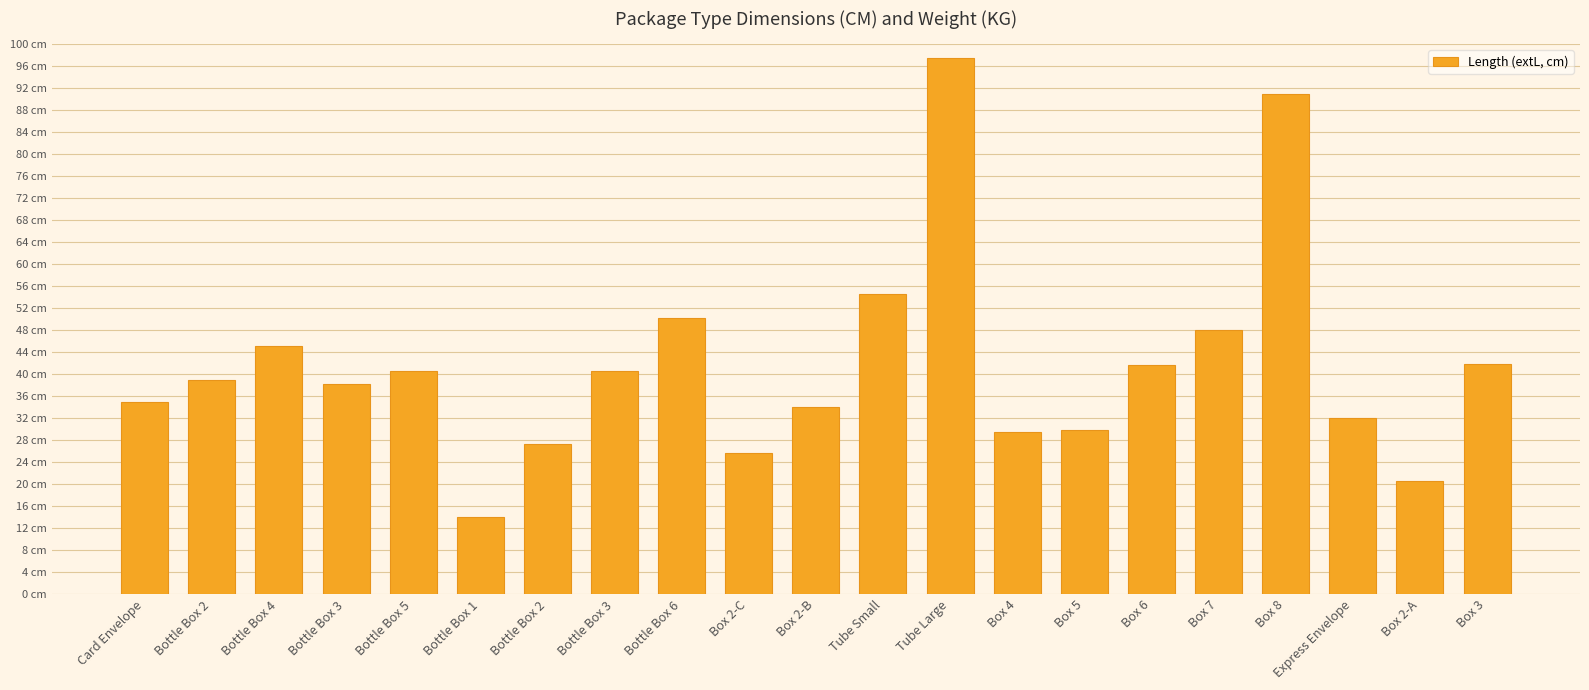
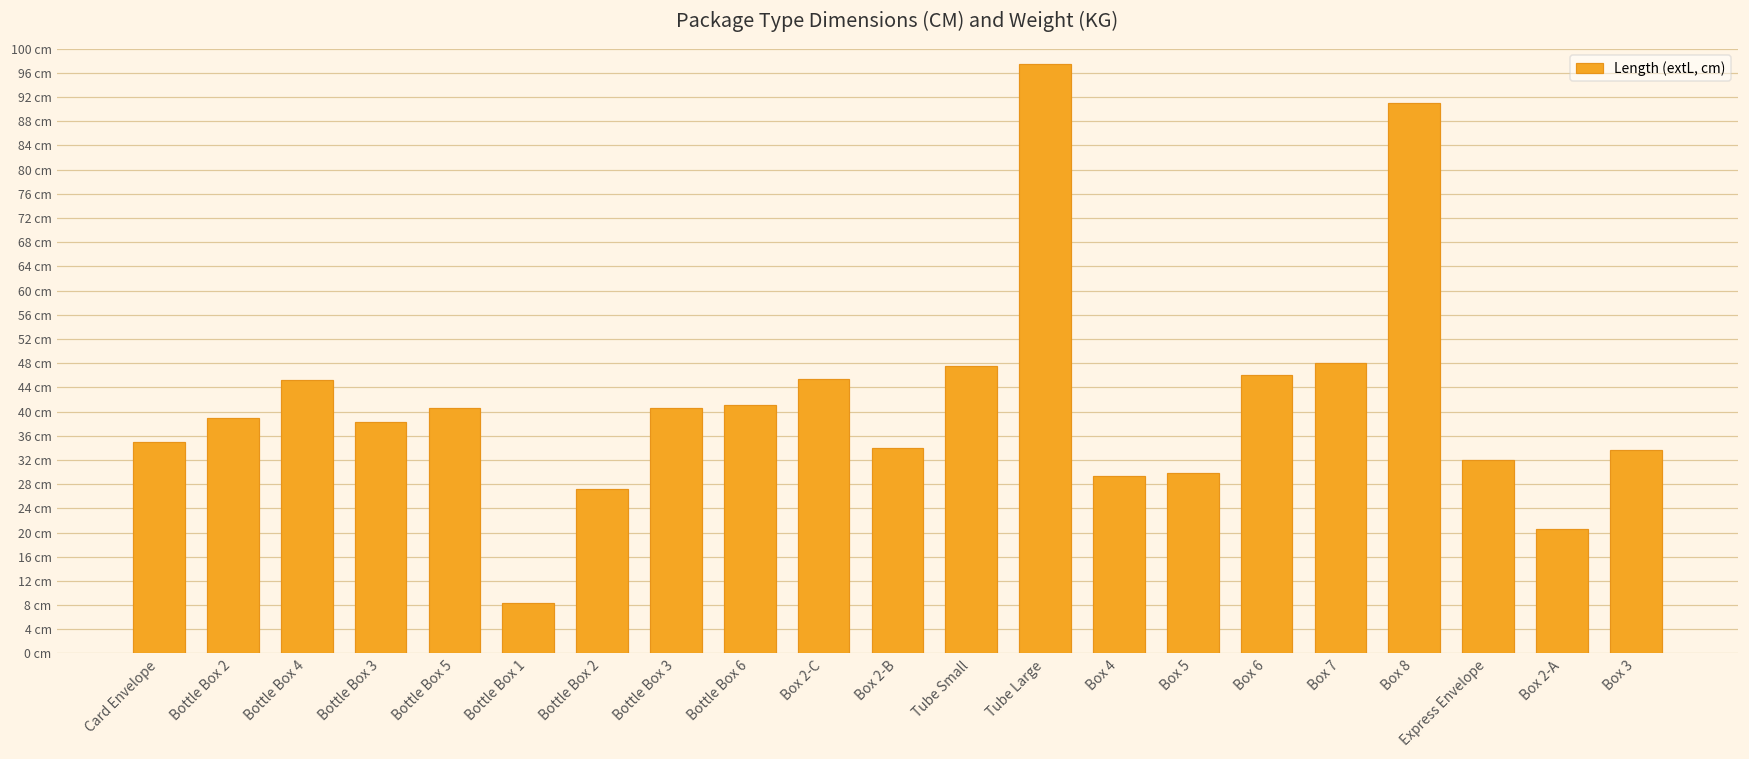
  {
    "Card Envelope": "35 cm",
    "Bottle Box 4": "45 cm",
    "Bottle Box 5": "41 cm",
-   "Bottle Box 1": "14 cm",
-   "Bottle Box 6": "50 cm",
-   "Box 2-C": "26 cm",
+   "Bottle Box 1": "8 cm",
+   "Bottle Box 6": "41 cm",
+   "Box 2-C": "45 cm",
    "Box 2-B": "34 cm",
-   "Tube Small": "55 cm",
+   "Tube Small": "48 cm",
    "Tube Large": "98 cm",
    "Box 4": "29 cm",
    "Box 5": "30 cm",
-   "Box 6": "42 cm",
+   "Box 6": "46 cm",
    "Box 7": "48 cm",
    "Box 8": "91 cm",
    "Express Envelope": "32 cm",
    "Box 2-A": "21 cm",
-   "Box 3": "42 cm"
+   "Box 3": "34 cm"
  }
